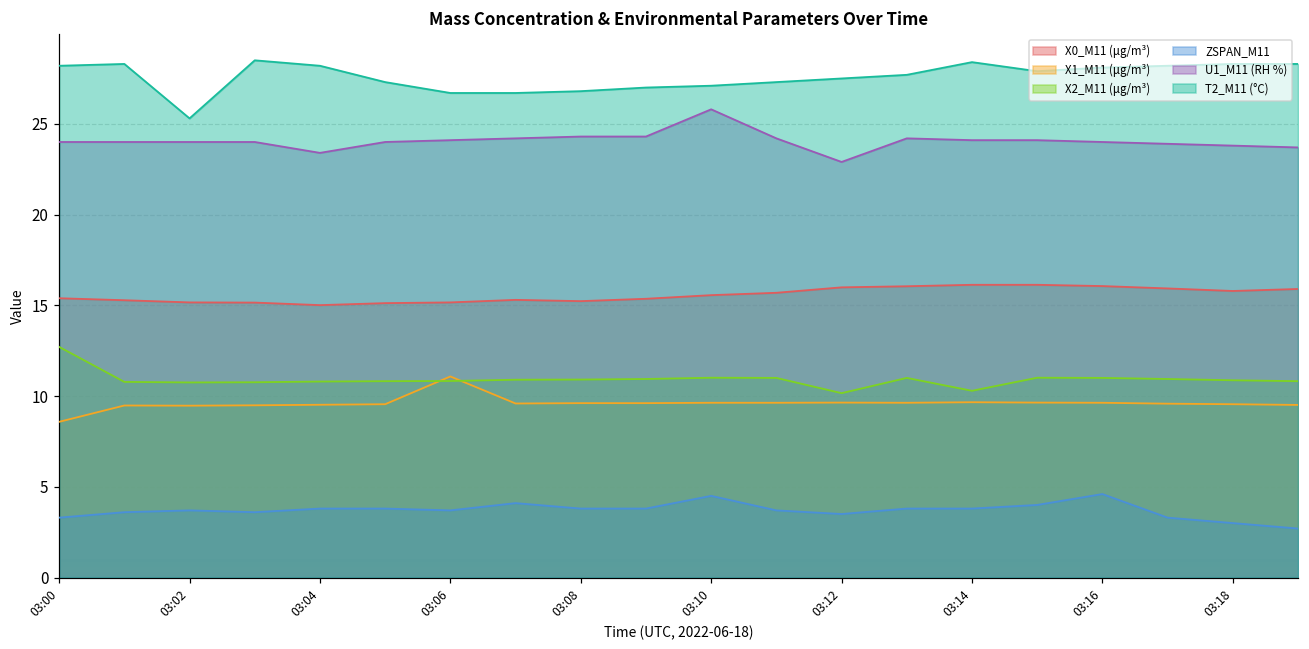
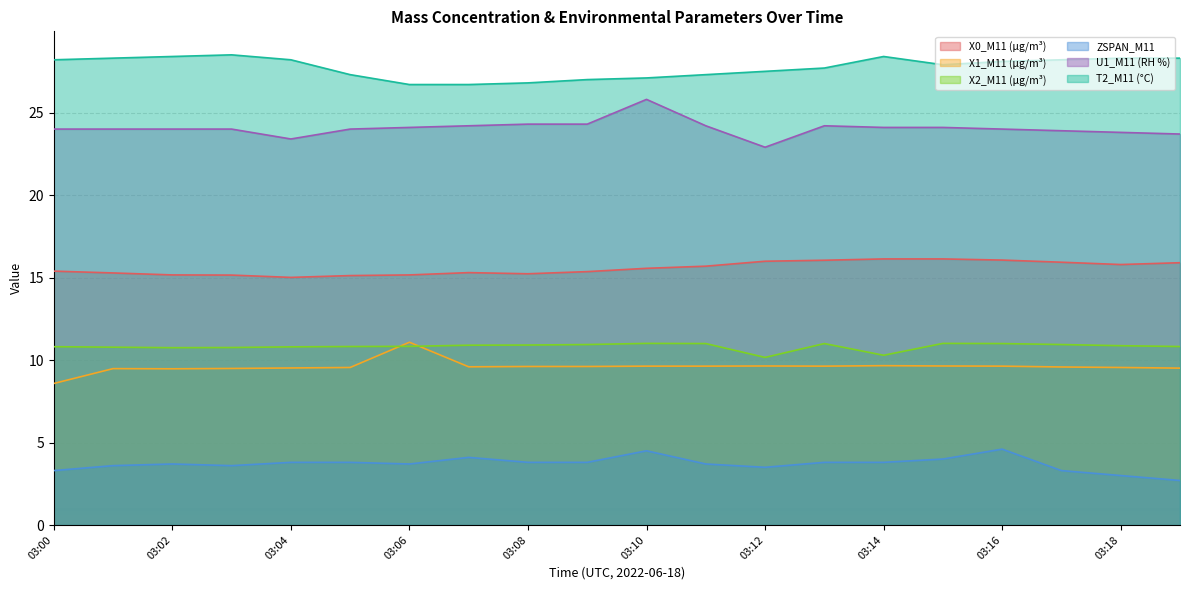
  {
    "X0_M11 (μg/m³)": {
      "03:00": 15.4,
      "03:02": 15.2,
      "03:04": 15.0,
      "03:06": 15.2,
      "03:08": 15.2,
      "03:10": 15.6,
      "03:12": 16.0,
      "03:14": 16.1,
      "03:16": 16.1,
      "03:18": 15.8
    },
    "X1_M11 (μg/m³)": {
      "03:00": 8.6,
      "03:02": 9.5,
      "03:04": 9.5,
      "03:06": 11.1,
      "03:08": 9.6,
      "03:10": 9.6,
      "03:12": 9.6,
      "03:14": 9.7,
      "03:16": 9.6,
      "03:18": 9.6
    },
    "X2_M11 (μg/m³)": {
-     "03:00": 12.7,
+     "03:00": 10.8,
      "03:02": 10.8,
      "03:04": 10.8,
      "03:06": 10.8,
      "03:08": 10.9,
      "03:10": 11.0,
      "03:12": 10.2,
      "03:14": 10.3,
      "03:16": 11.0,
      "03:18": 10.9
    },
    "ZSPAN_M11": {
      "03:00": 3.3,
      "03:02": 3.7,
      "03:04": 3.8,
      "03:06": 3.7,
      "03:08": 3.8,
      "03:10": 4.5,
      "03:12": 3.5,
      "03:14": 3.8,
      "03:16": 4.6,
      "03:18": 3.0
    },
    "U1_M11 (RH %)": {
      "03:00": 24.0,
      "03:02": 24.0,
      "03:04": 23.4,
      "03:06": 24.1,
      "03:08": 24.3,
      "03:10": 25.8,
      "03:12": 22.9,
      "03:14": 24.1,
      "03:16": 24.0,
      "03:18": 23.8
    },
    "T2_M11 (°C)": {
      "03:00": 28.2,
-     "03:02": 25.3,
+     "03:02": 28.4,
      "03:04": 28.2,
      "03:06": 26.7,
      "03:08": 26.8,
      "03:10": 27.1,
      "03:12": 27.5,
      "03:14": 28.4
    }
  }
